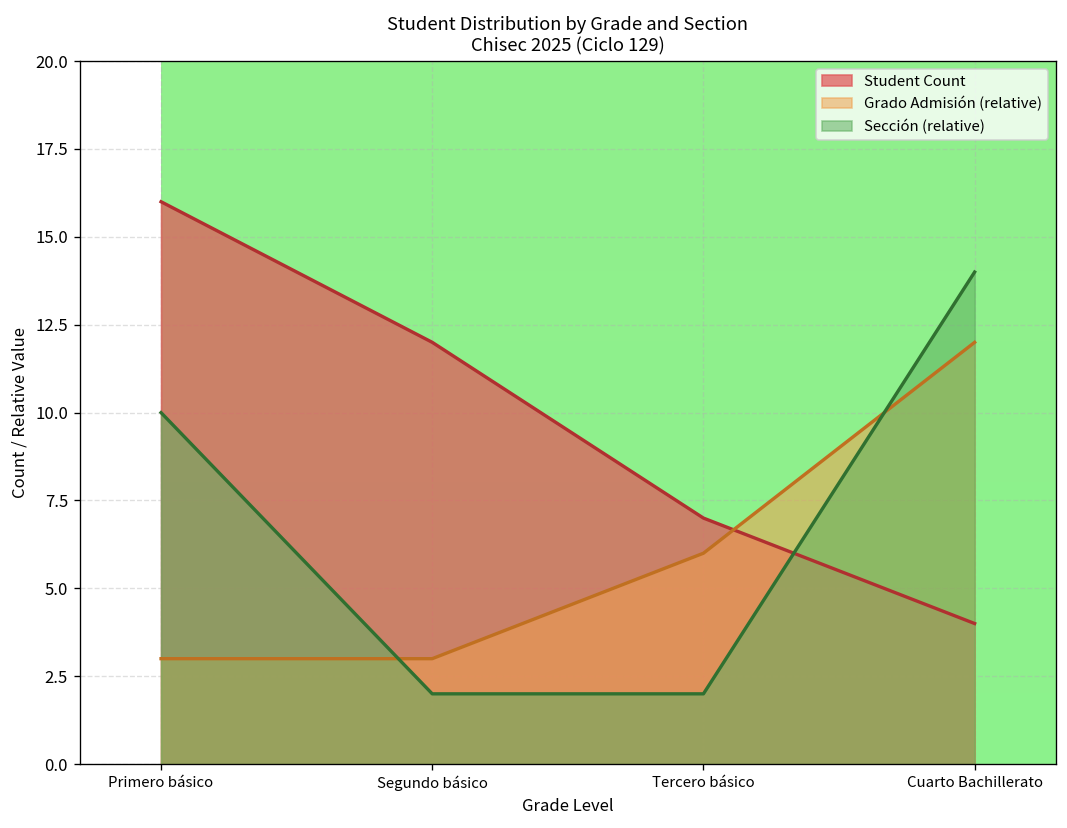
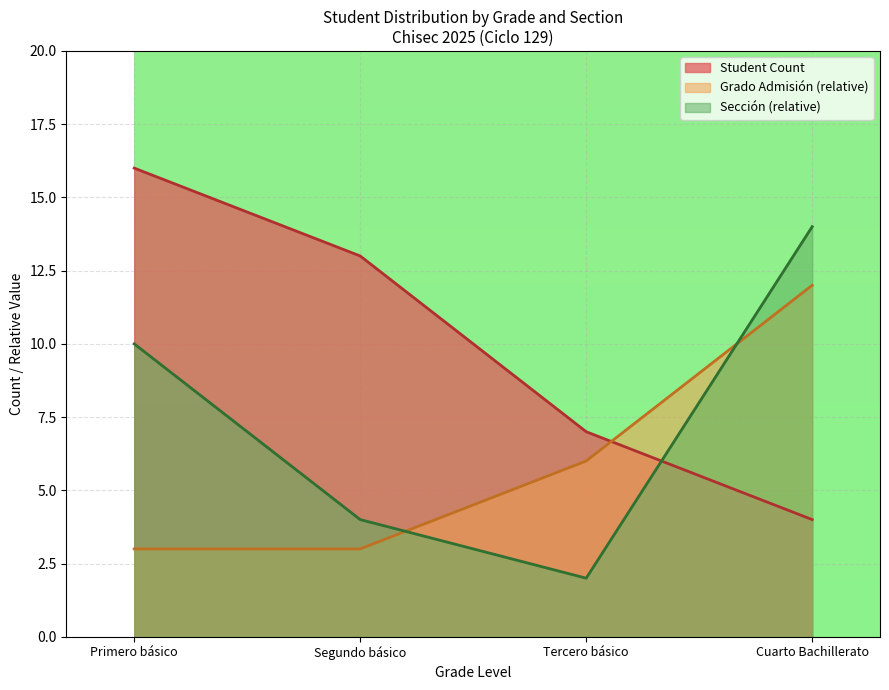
  {
    "Student Count": {
      "Primero básico": 16,
-     "Segundo básico": 12,
+     "Segundo básico": 13,
      "Tercero básico": 7,
      "Cuarto Bachillerato": 4
    },
    "Grado Admisión (relative)": {
      "Primero básico": 3.0,
      "Segundo básico": 3.0,
      "Tercero básico": 6.0,
      "Cuarto Bachillerato": 12.0
    },
    "Sección (relative)": {
      "Primero básico": 10.0,
-     "Segundo básico": 2.0,
+     "Segundo básico": 4.0,
      "Tercero básico": 2.0,
      "Cuarto Bachillerato": 14.0
    }
  }
